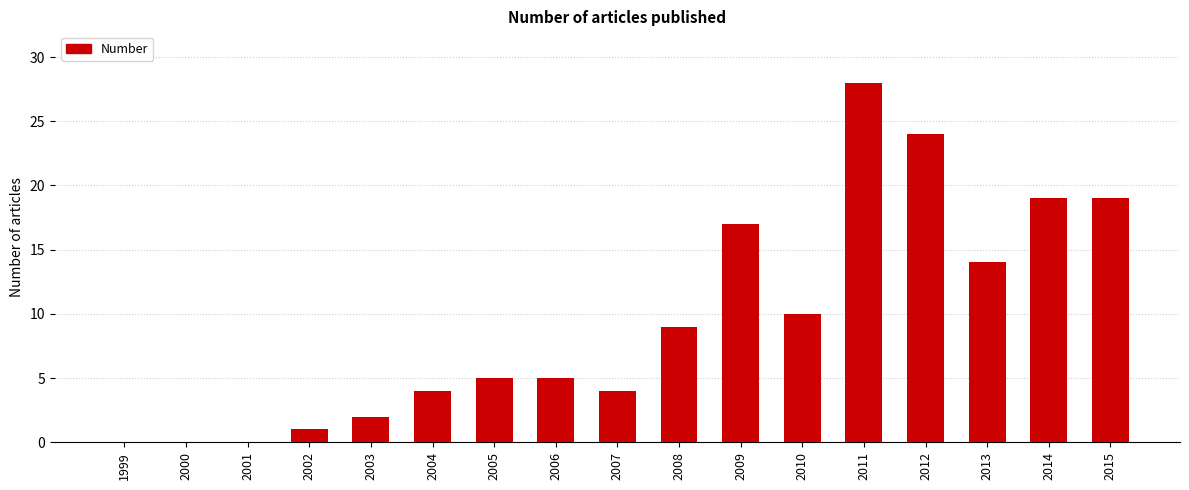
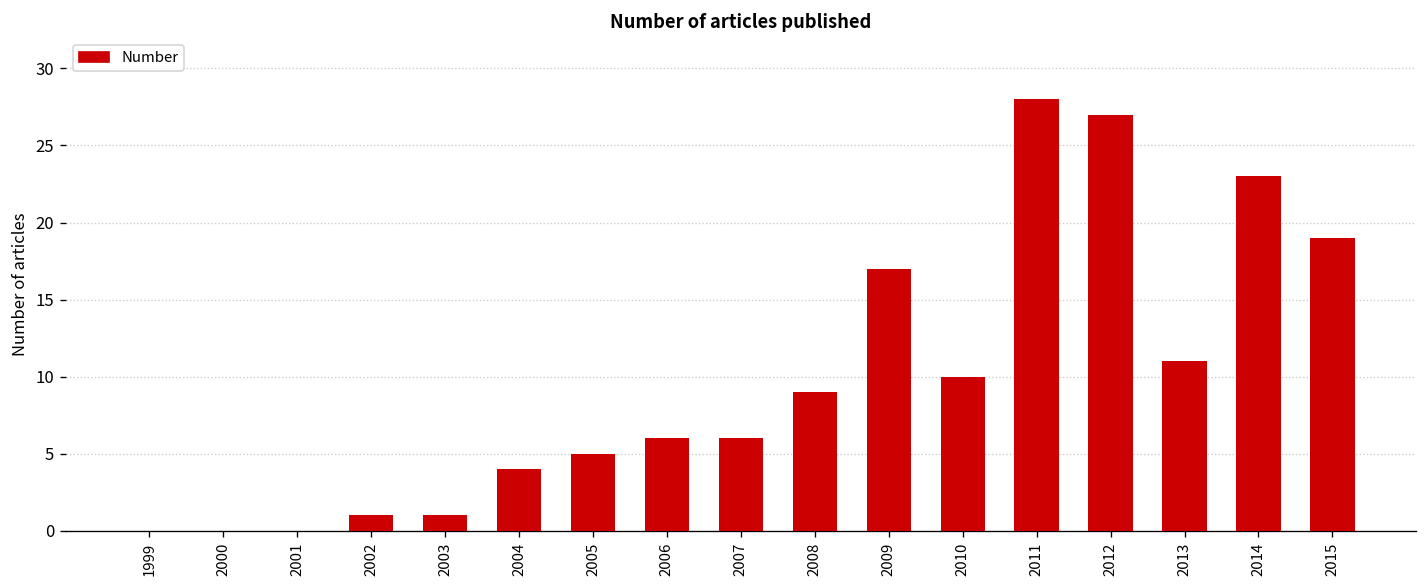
  {
    "1999": 0,
    "2000": 0,
    "2001": 0,
    "2002": 1,
-   "2003": 2,
+   "2003": 1,
    "2004": 4,
    "2005": 5,
-   "2006": 5,
-   "2007": 4,
+   "2006": 6,
+   "2007": 6,
    "2008": 9,
    "2009": 17,
    "2010": 10,
    "2011": 28,
-   "2012": 24,
-   "2013": 14,
-   "2014": 19,
+   "2012": 27,
+   "2013": 11,
+   "2014": 23,
    "2015": 19
  }
